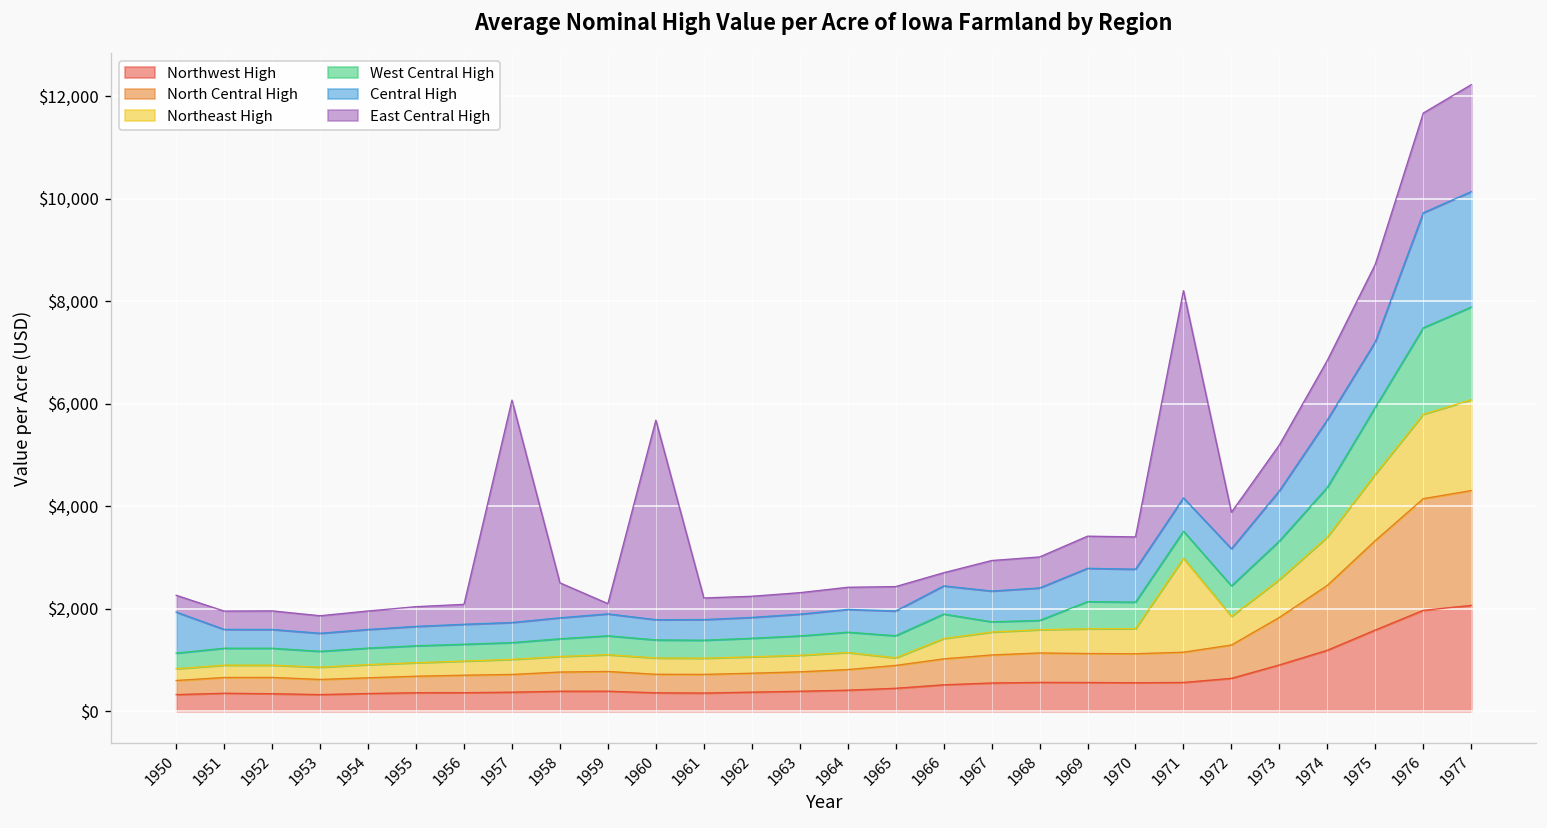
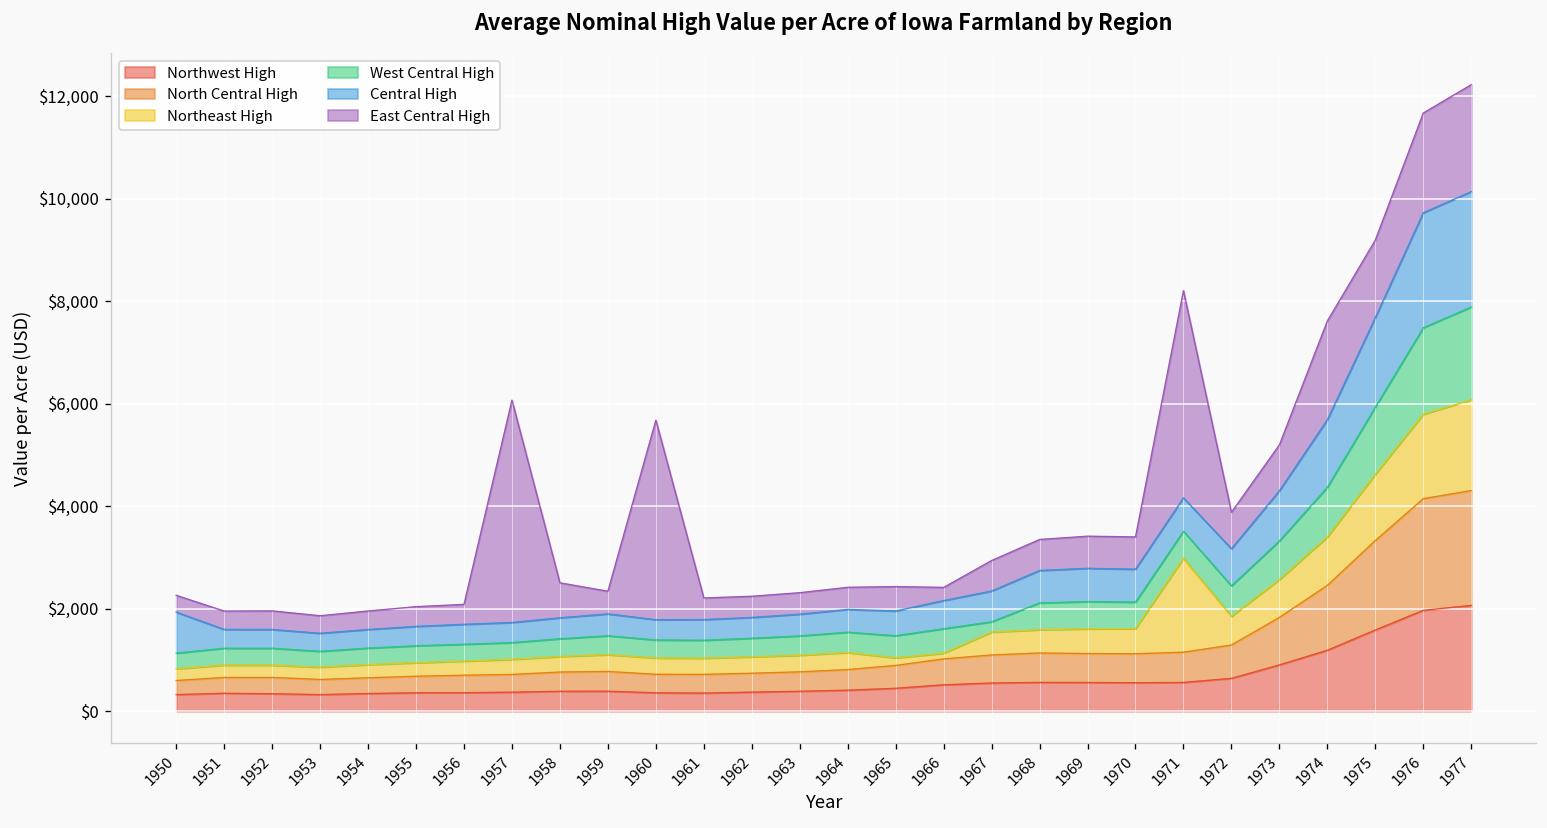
  {
    "Northeast High": {
      "1950": "$200",
      "1951": "$200",
      "1952": "$200",
      "1953": "$200",
      "1954": "$300",
      "1955": "$300",
      "1956": "$300",
      "1957": "$300",
      "1958": "$300",
      "1959": "$300",
      "1960": "$300",
      "1961": "$300",
      "1962": "$300",
      "1963": "$300",
      "1964": "$300",
      "1965": "$100",
-     "1966": "$400",
+     "1966": "$100",
      "1967": "$400",
      "1968": "$500",
      "1969": "$500",
      "1970": "$500",
      "1971": "$1,800",
      "1972": "$600",
      "1973": "$700",
      "1974": "$900",
      "1975": "$1,300",
      "1976": "$1,600",
      "1977": "$1,800"
    },
    "West Central High": {
      "1950": "$300",
      "1951": "$300",
      "1952": "$300",
      "1953": "$300",
      "1954": "$300",
      "1955": "$300",
      "1956": "$300",
      "1957": "$300",
      "1958": "$300",
      "1959": "$400",
      "1960": "$400",
      "1961": "$400",
      "1962": "$400",
      "1963": "$400",
      "1964": "$400",
      "1965": "$400",
      "1966": "$500",
      "1967": "$200",
-     "1968": "$200",
+     "1968": "$500",
      "1969": "$500",
      "1970": "$500",
      "1971": "$500",
      "1972": "$600",
      "1973": "$800",
      "1974": "$1,000",
      "1975": "$1,300",
      "1976": "$1,700",
      "1977": "$1,800"
    },
    "Central High": {
      "1950": "$800",
      "1951": "$400",
      "1952": "$400",
      "1953": "$400",
      "1954": "$400",
      "1955": "$400",
      "1956": "$400",
      "1957": "$400",
      "1958": "$400",
      "1959": "$400",
      "1960": "$400",
      "1961": "$400",
      "1962": "$400",
      "1963": "$400",
      "1964": "$400",
      "1965": "$500",
      "1966": "$500",
      "1967": "$600",
      "1968": "$600",
      "1969": "$600",
      "1970": "$600",
      "1971": "$700",
      "1972": "$700",
      "1973": "$1,000",
      "1974": "$1,300",
-     "1975": "$1,300",
+     "1975": "$1,700",
      "1976": "$2,200",
      "1977": "$2,300"
    },
    "East Central High": {
      "1950": "$300",
      "1951": "$400",
      "1952": "$400",
      "1953": "$300",
      "1954": "$400",
      "1955": "$400",
      "1956": "$400",
      "1957": "$4,300",
      "1958": "$700",
-     "1959": "$200",
+     "1959": "$400",
      "1960": "$3,900",
      "1961": "$400",
      "1962": "$400",
      "1963": "$400",
      "1964": "$400",
      "1965": "$500",
      "1966": "$300",
      "1967": "$600",
      "1968": "$600",
      "1969": "$600",
      "1970": "$600",
      "1971": "$4,000",
      "1972": "$700",
      "1973": "$900",
-     "1974": "$1,200",
+     "1974": "$1,900",
      "1975": "$1,500",
      "1976": "$1,900",
      "1977": "$2,100"
    }
  }
